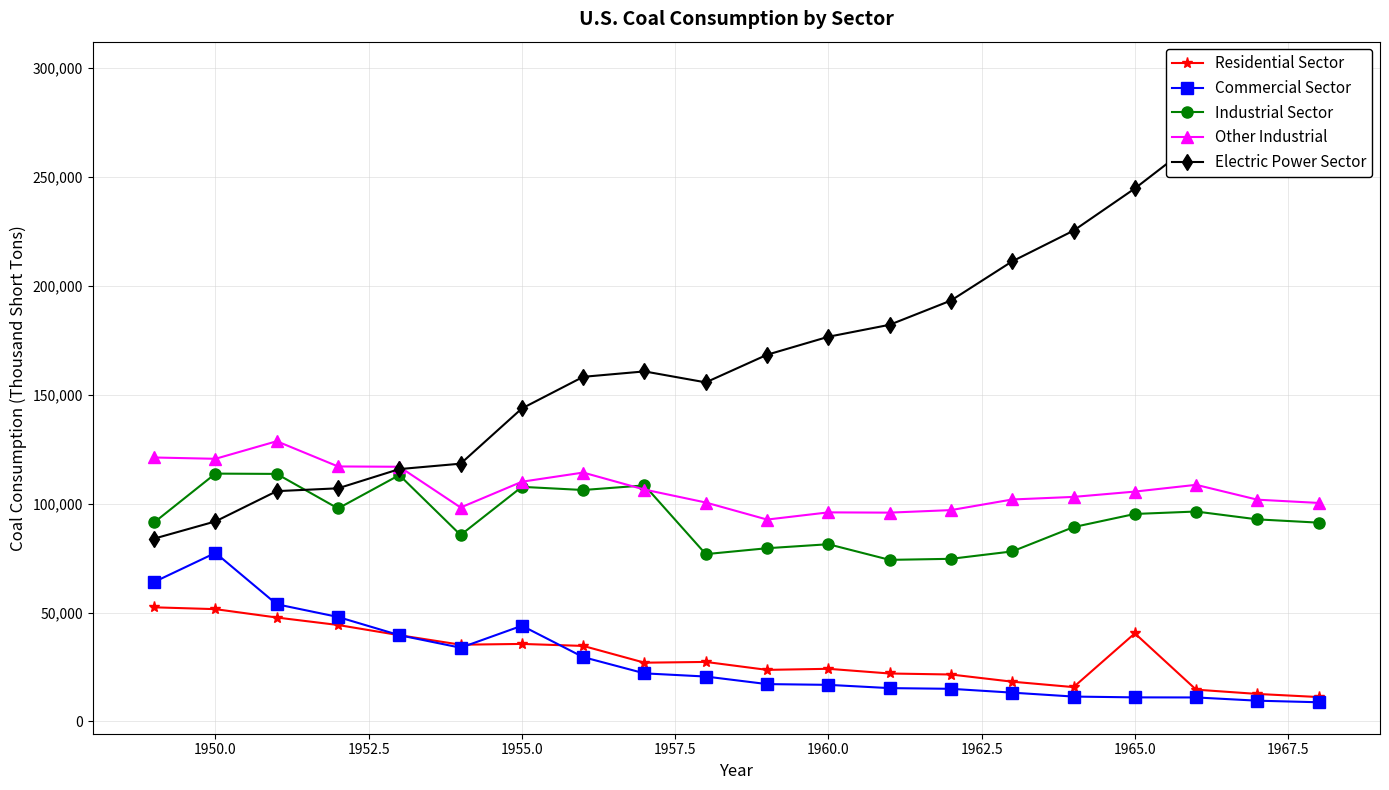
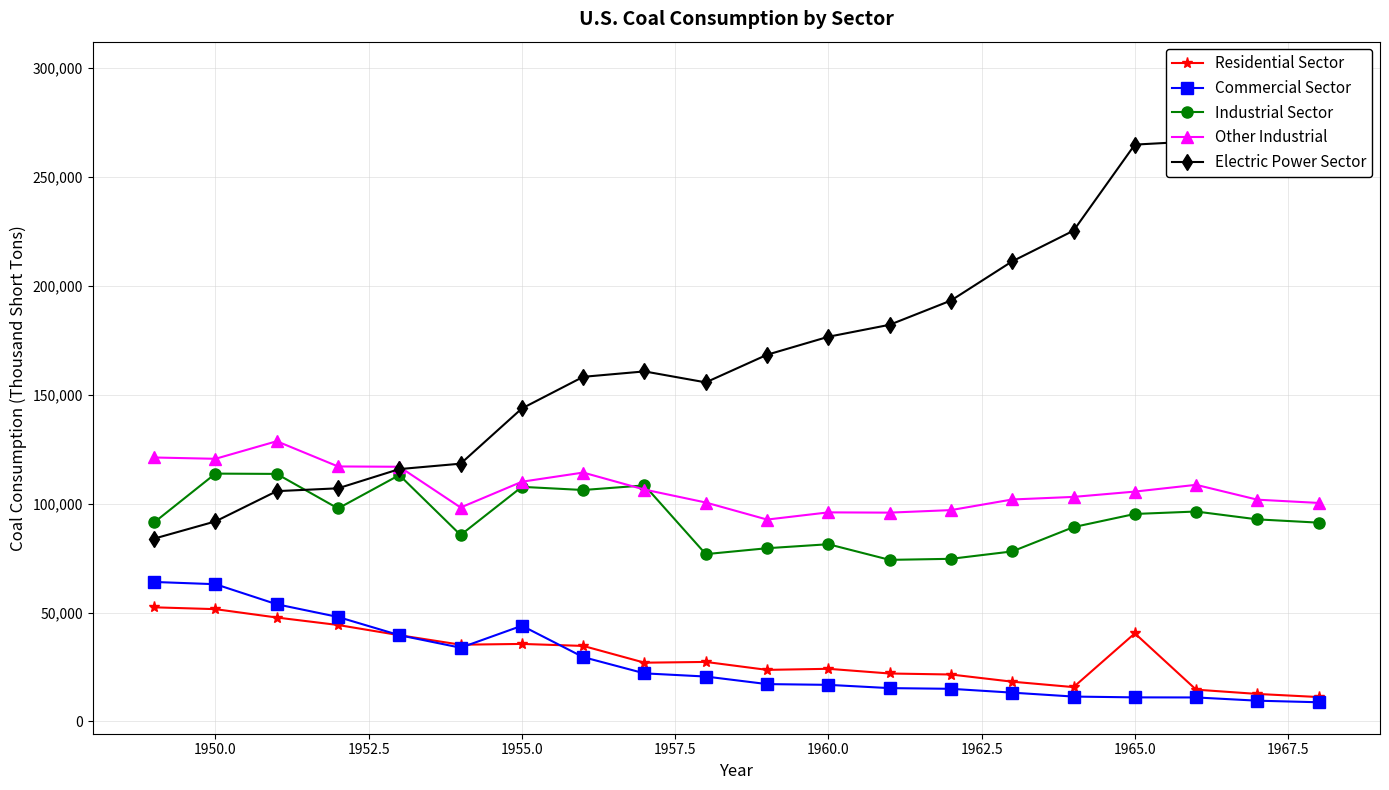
  {
    "Residential Sector": {
      "1950.0": "52,000",
      "1955.0": "36,000",
      "1960.0": "24,000",
      "1965.0": "40,000"
    },
    "Commercial Sector": {
-     "1950.0": "77,000",
+     "1950.0": "63,000",
      "1955.0": "44,000",
      "1960.0": "17,000",
      "1965.0": "11,000"
    },
    "Industrial Sector": {
      "1950.0": "114,000",
      "1955.0": "108,000",
      "1960.0": "81,000",
      "1965.0": "95,000"
    },
    "Other Industrial": {
      "1950.0": "121,000",
      "1955.0": "110,000",
      "1960.0": "96,000",
      "1965.0": "106,000"
    },
    "Electric Power Sector": {
      "1950.0": "92,000",
      "1955.0": "144,000",
      "1960.0": "177,000",
-     "1965.0": "245,000"
+     "1965.0": "265,000"
    }
  }
